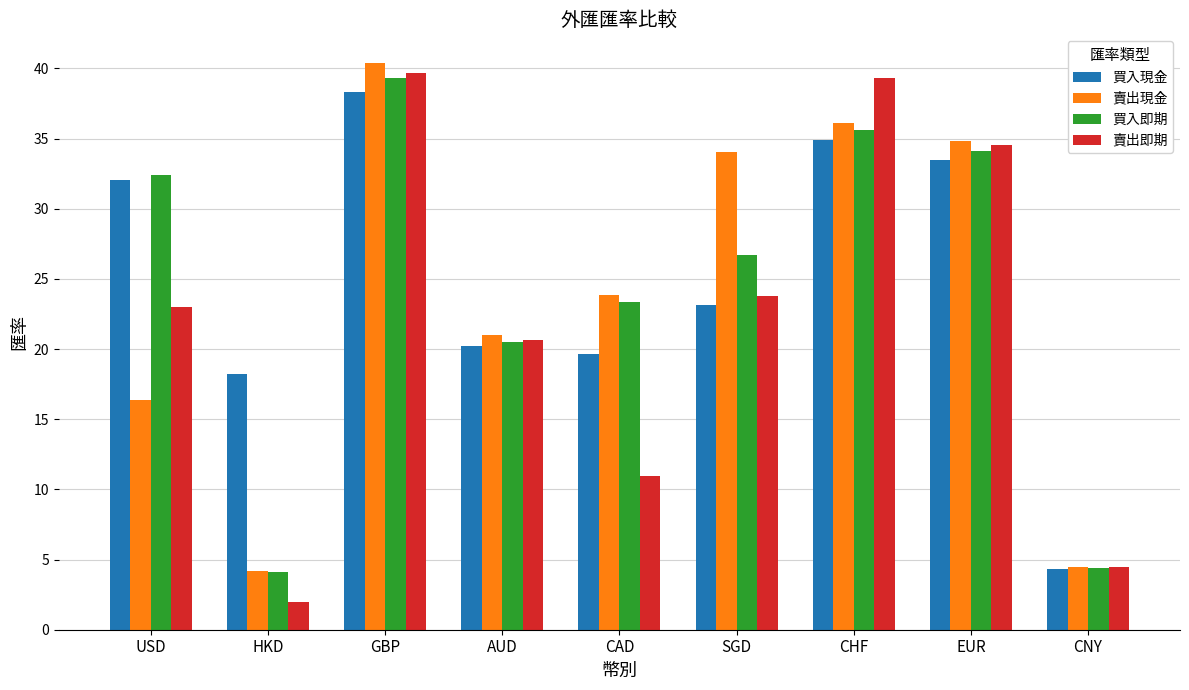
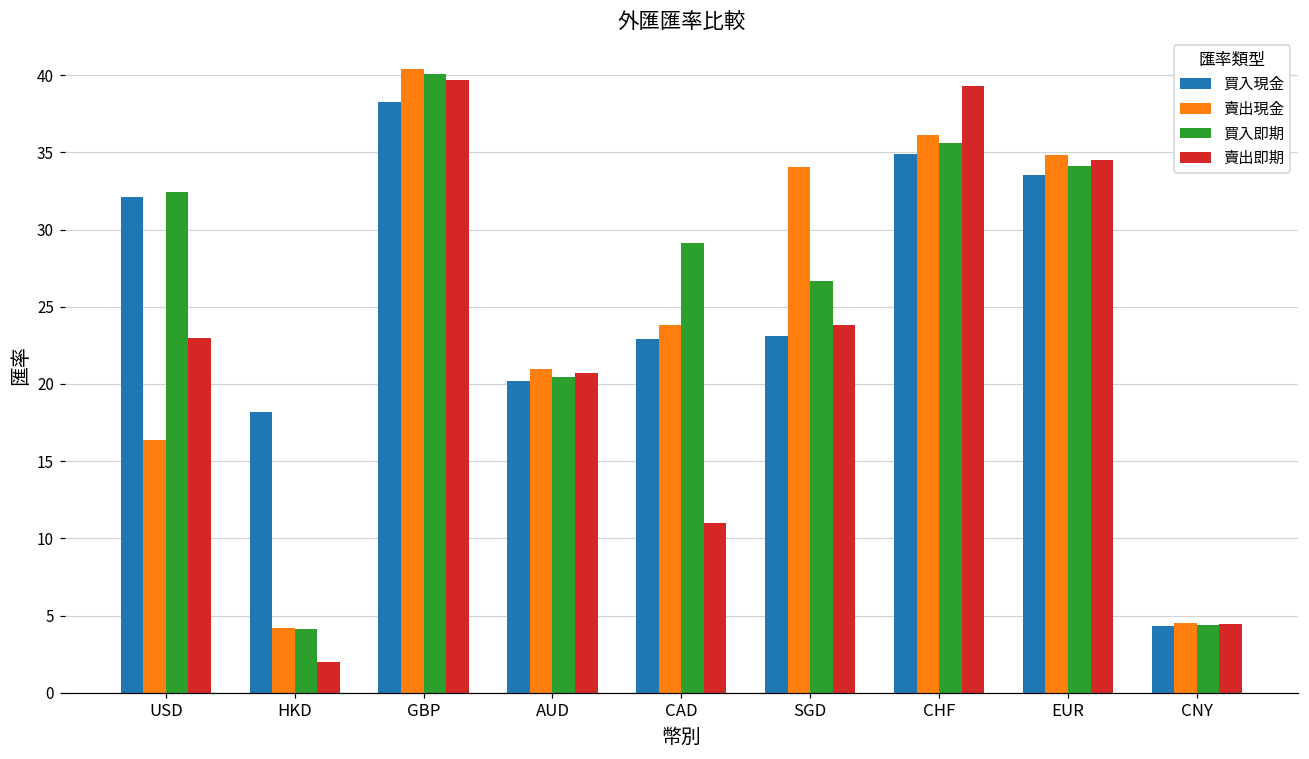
  {
    "買入現金": {
      "USD": 32.1,
      "HKD": 18.2,
      "GBP": 38.3,
      "AUD": 20.2,
-     "CAD": 19.7,
+     "CAD": 22.9,
      "SGD": 23.1,
      "CHF": 34.9,
      "EUR": 33.5,
      "CNY": 4.3
    },
    "賣出現金": {
      "USD": 16.4,
      "HKD": 4.2,
      "GBP": 40.4,
      "AUD": 21.0,
      "CAD": 23.8,
      "SGD": 34.1,
      "CHF": 36.1,
      "EUR": 34.9,
      "CNY": 4.5
    },
    "買入即期": {
      "USD": 32.4,
      "HKD": 4.1,
-     "GBP": 39.3,
+     "GBP": 40.1,
      "AUD": 20.5,
-     "CAD": 23.3,
+     "CAD": 29.2,
      "SGD": 26.7,
      "CHF": 35.6,
      "EUR": 34.1,
      "CNY": 4.4
    },
    "賣出即期": {
      "USD": 23.0,
      "HKD": 2.0,
      "GBP": 39.7,
      "AUD": 20.7,
      "CAD": 11.0,
      "SGD": 23.8,
      "CHF": 39.3,
      "EUR": 34.5,
      "CNY": 4.5
    }
  }
